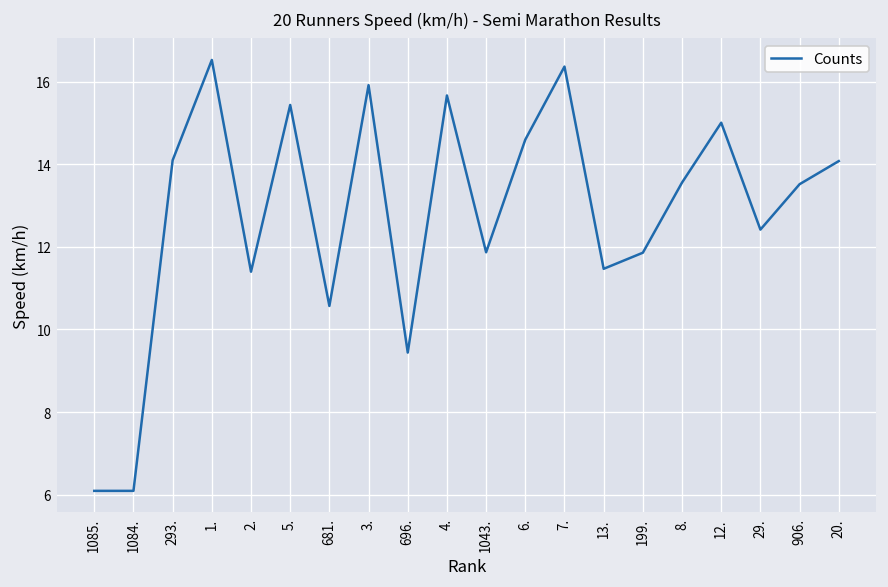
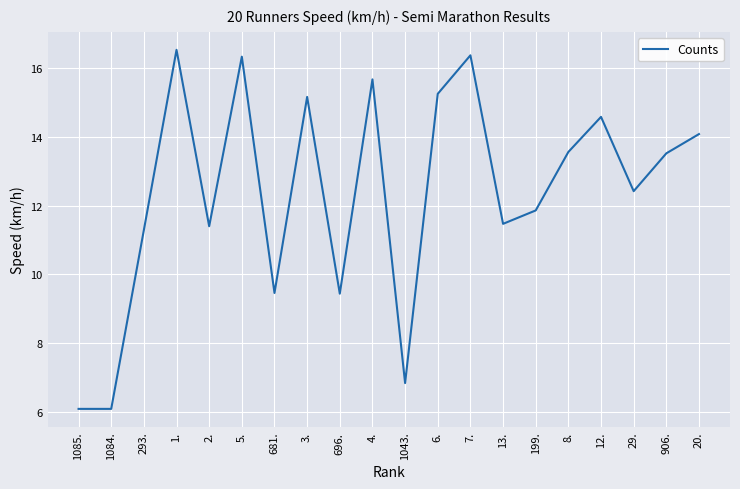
  {
    "1085.": 6.1,
    "1084.": 6.1,
-   "293.": 14.1,
+   "293.": 11.3,
    "1.": 16.5,
    "2.": 11.4,
-   "5.": 15.4,
-   "681.": 10.6,
-   "3.": 15.9,
+   "5.": 16.3,
+   "681.": 9.5,
+   "3.": 15.2,
    "696.": 9.4,
    "4.": 15.7,
-   "1043.": 11.9,
-   "6.": 14.6,
+   "1043.": 6.8,
+   "6.": 15.3,
    "7.": 16.4,
    "13.": 11.5,
    "199.": 11.9,
    "8.": 13.6,
-   "12.": 15.0,
+   "12.": 14.6,
    "29.": 12.4,
    "906.": 13.5,
    "20.": 14.1
  }
